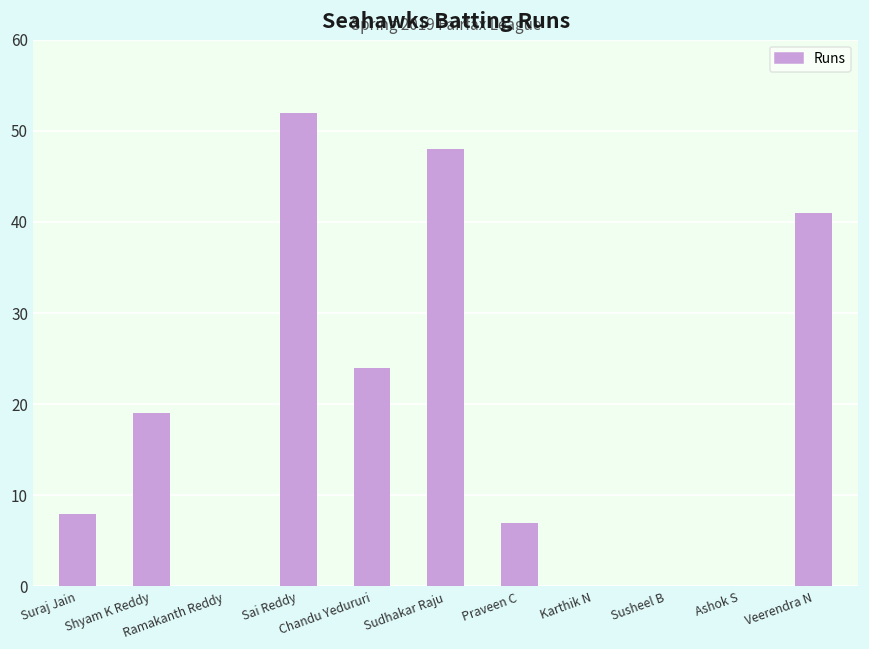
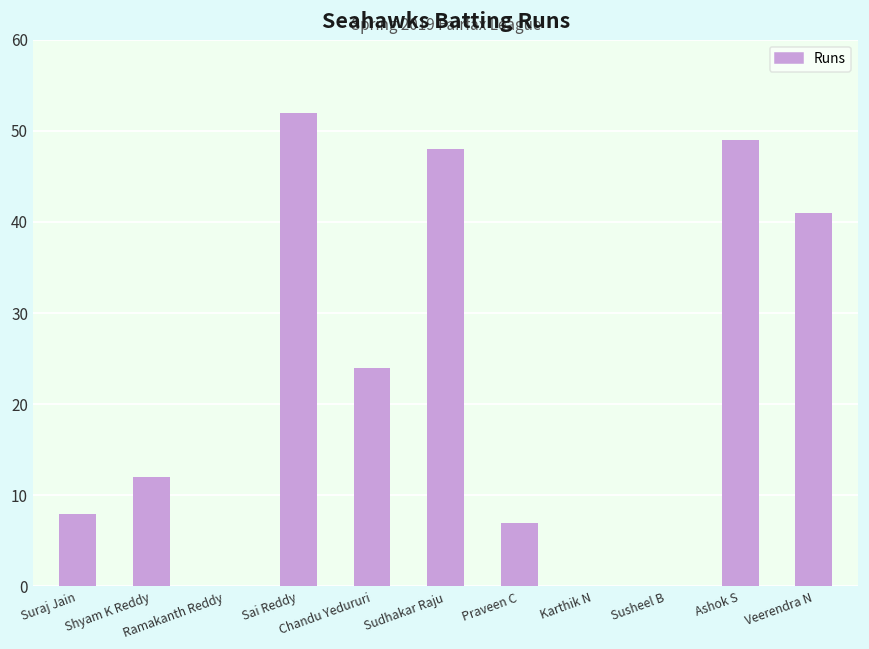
  {
    "Suraj Jain": 8,
-   "Shyam K Reddy": 19,
+   "Shyam K Reddy": 12,
    "Ramakanth Reddy": 0,
    "Sai Reddy": 52,
    "Chandu Yedururi": 24,
    "Sudhakar Raju": 48,
    "Praveen C": 7,
    "Karthik N": 0,
    "Susheel B": 0,
-   "Ashok S": 0,
+   "Ashok S": 49,
    "Veerendra N": 41
  }
